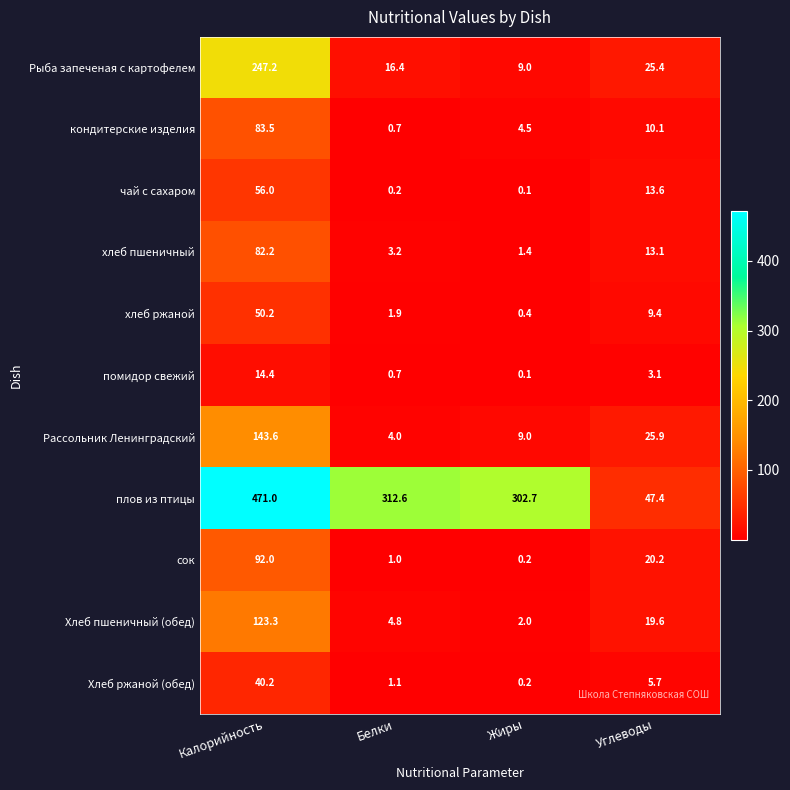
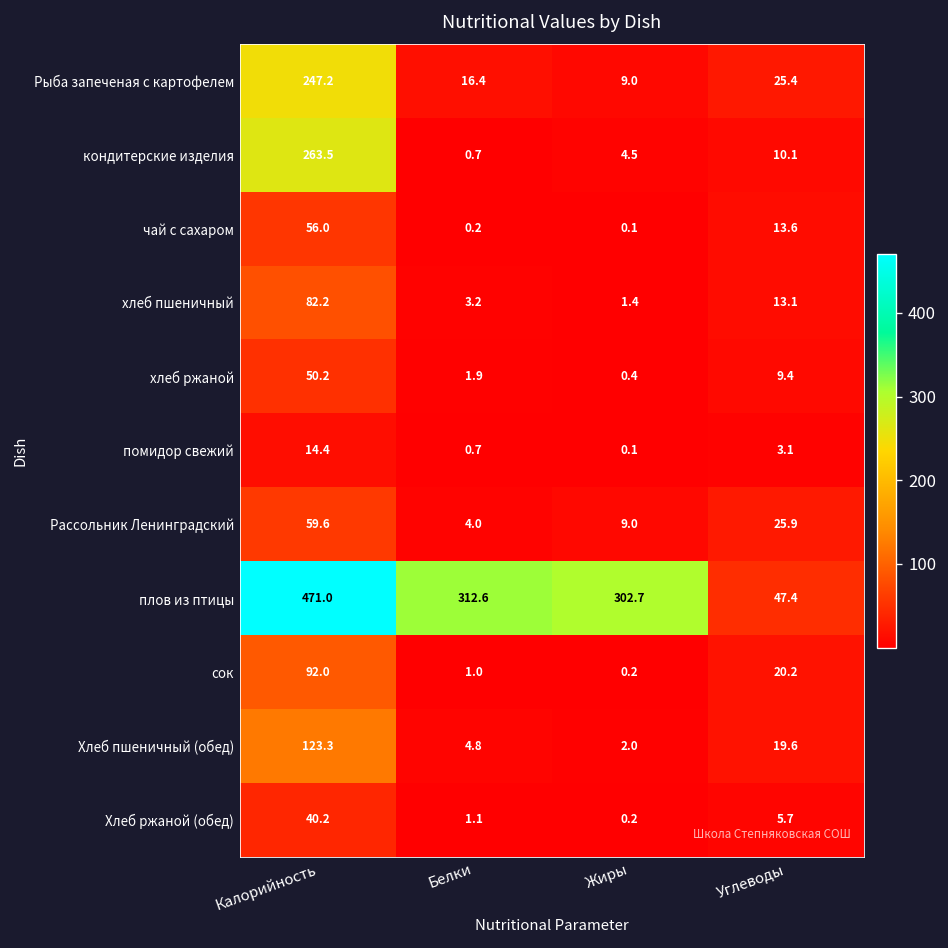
  {
    "Рыба запеченая с картофелем": {
      "Калорийность": 247.2,
      "Белки": 16.4,
      "Жиры": 9.0,
      "Углеводы": 25.4
    },
    "кондитерские изделия": {
-     "Калорийность": 83.5,
+     "Калорийность": 263.5,
      "Белки": 0.7,
      "Жиры": 4.5,
      "Углеводы": 10.1
    },
    "чай с сахаром": {
      "Калорийность": 56.0,
      "Белки": 0.2,
      "Жиры": 0.1,
      "Углеводы": 13.6
    },
    "хлеб пшеничный": {
      "Калорийность": 82.2,
      "Белки": 3.2,
      "Жиры": 1.4,
      "Углеводы": 13.1
    },
    "хлеб ржаной": {
      "Калорийность": 50.2,
      "Белки": 1.9,
      "Жиры": 0.4,
      "Углеводы": 9.4
    },
    "помидор свежий": {
      "Калорийность": 14.4,
      "Белки": 0.7,
      "Жиры": 0.1,
      "Углеводы": 3.1
    },
    "Рассольник Ленинградский": {
-     "Калорийность": 143.6,
+     "Калорийность": 59.6,
      "Белки": 4.0,
      "Жиры": 9.0,
      "Углеводы": 25.9
    },
    "плов из птицы": {
      "Калорийность": 471.0,
      "Белки": 312.6,
      "Жиры": 302.7,
      "Углеводы": 47.4
    },
    "сок": {
      "Калорийность": 92.0,
      "Белки": 1.0,
      "Жиры": 0.2,
      "Углеводы": 20.2
    },
    "Хлеб пшеничный (обед)": {
      "Калорийность": 123.3,
      "Белки": 4.8,
      "Жиры": 2.0,
      "Углеводы": 19.6
    },
    "Хлеб ржаной (обед)": {
      "Калорийность": 40.2,
      "Белки": 1.1,
      "Жиры": 0.2
    }
  }
